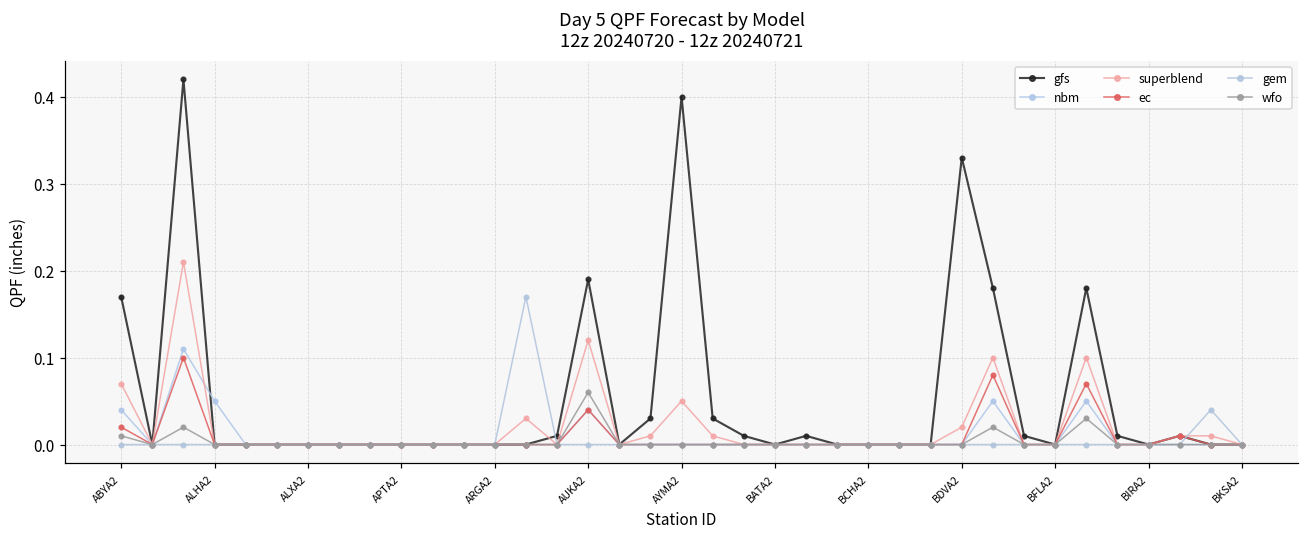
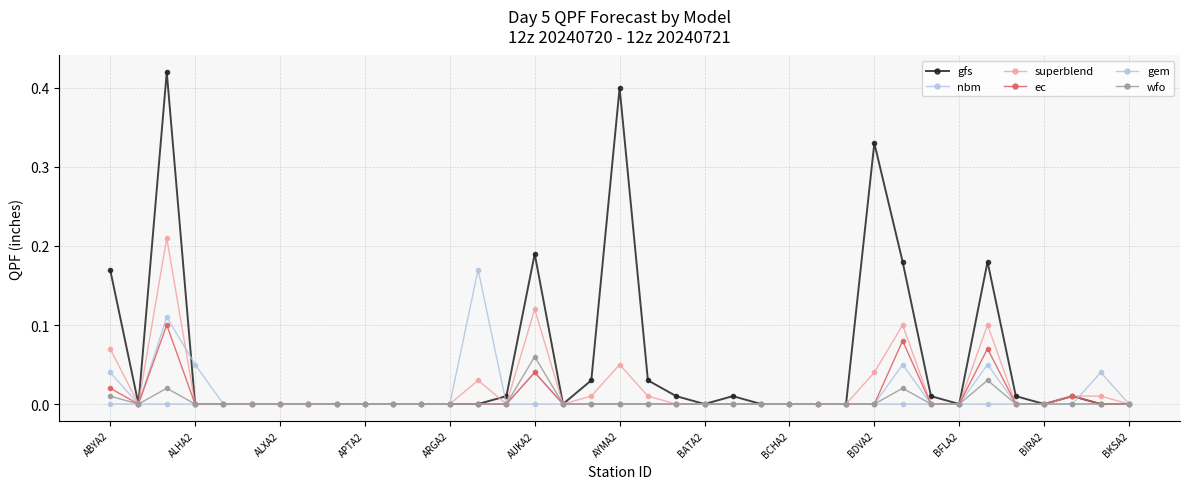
  {
    "gfs": {
      "ABYA2": 0.17,
      "AUKA2": 0.19,
      "AYMA2": 0.40,
      "BDVA2": 0.33
    },
    "superblend": {
      "ABYA2": 0.07,
      "AUKA2": 0.12,
      "AYMA2": 0.05,
-     "BDVA2": 0.02
+     "BDVA2": 0.04
    },
    "ec": {
      "ABYA2": 0.02
    },
    "wfo": {
      "ABYA2": 0.01,
      "AUKA2": 0.06
    }
  }
